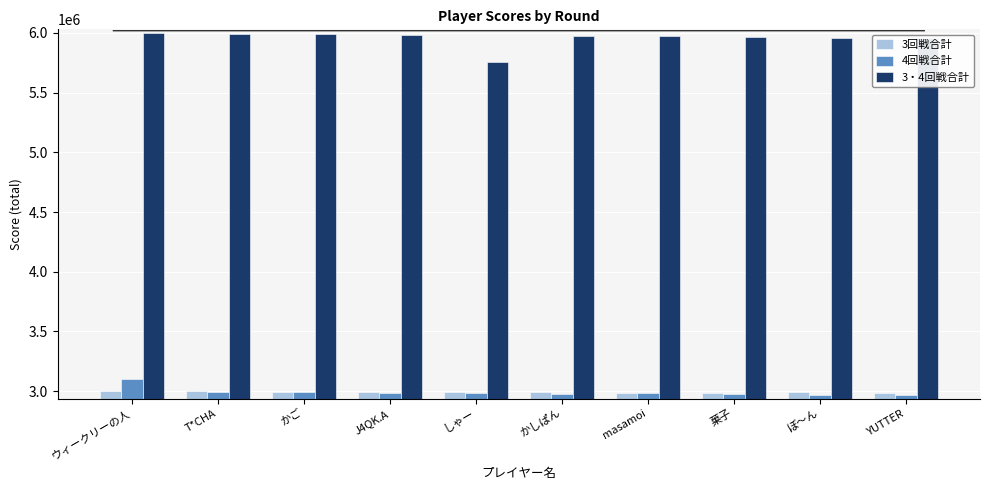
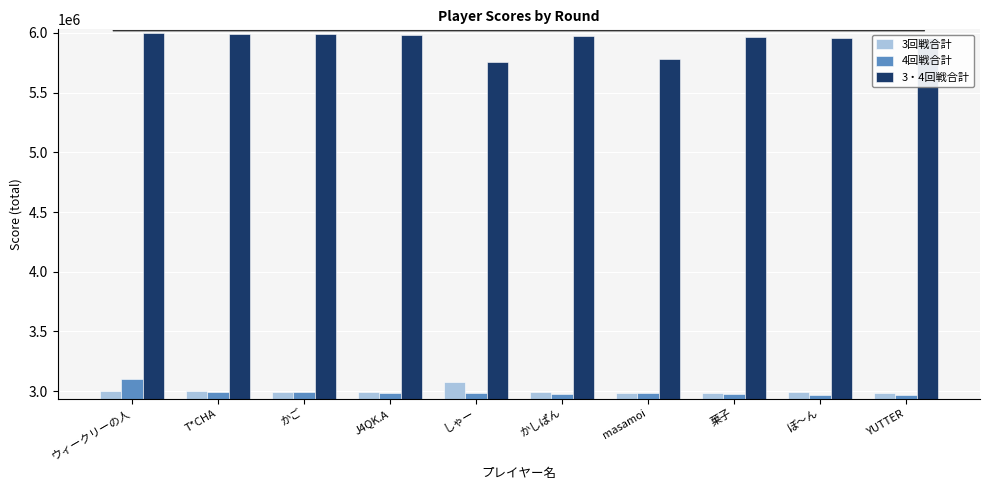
  {
    "3回戦合計": {
      "ウィークリーの人": 3000000,
      "T*CHA": 3000000,
      "かご": 3000000,
      "J4QK.A": 2990000,
-     "しゃー": 2990000,
+     "しゃー": 3080000,
      "かしぱん": 2990000,
      "masamoi": 2990000,
      "菓子": 2990000,
      "ぼ〜ん": 2990000,
      "YUTTER": 2990000
    },
    "4回戦合計": {
      "ウィークリーの人": 3100000,
      "T*CHA": 3000000,
      "かご": 2990000,
      "J4QK.A": 2990000,
      "しゃー": 2980000,
      "かしぱん": 2980000,
      "masamoi": 2980000,
      "菓子": 2980000,
      "ぼ〜ん": 2970000,
      "YUTTER": 2970000
    },
    "3・4回戦合計": {
      "ウィークリーの人": 6000000,
      "T*CHA": 5990000,
      "かご": 5990000,
      "J4QK.A": 5980000,
      "しゃー": 5760000,
      "かしぱん": 5970000,
-     "masamoi": 5970000,
+     "masamoi": 5780000,
      "菓子": 5960000,
      "ぼ〜ん": 5960000
    }
  }
